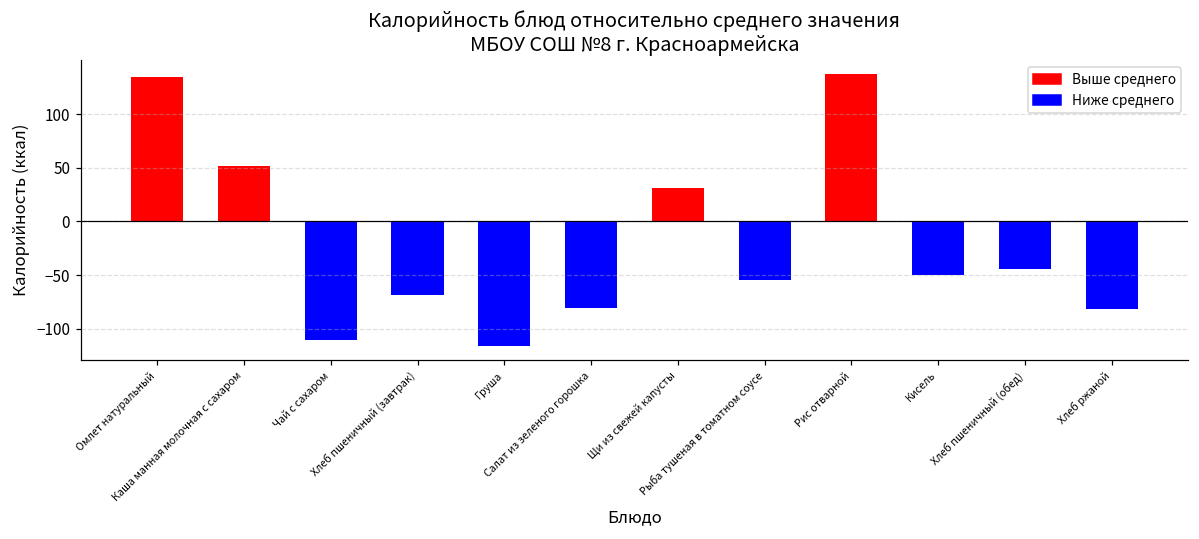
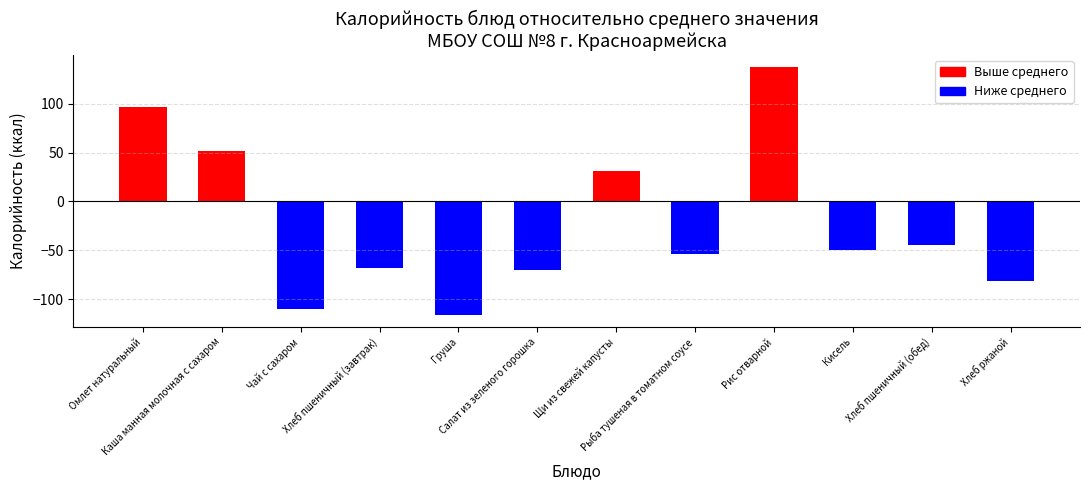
  {
-   "Омлет натуральный": 130,
+   "Омлет натуральный": 100,
    "Каша манная молочная с сахаром": 50,
    "Чай с сахаром": -110,
    "Хлеб пшеничный (завтрак)": -70,
    "Груша": -120,
-   "Салат из зеленого горошка": -80,
+   "Салат из зеленого горошка": -70,
    "Щи из свежей капусты": 30,
    "Рыба тушеная в томатном соусе": -50,
    "Рис отварной": 140,
    "Кисель": -50,
    "Хлеб пшеничный (обед)": -40,
    "Хлеб ржаной": -80
  }
